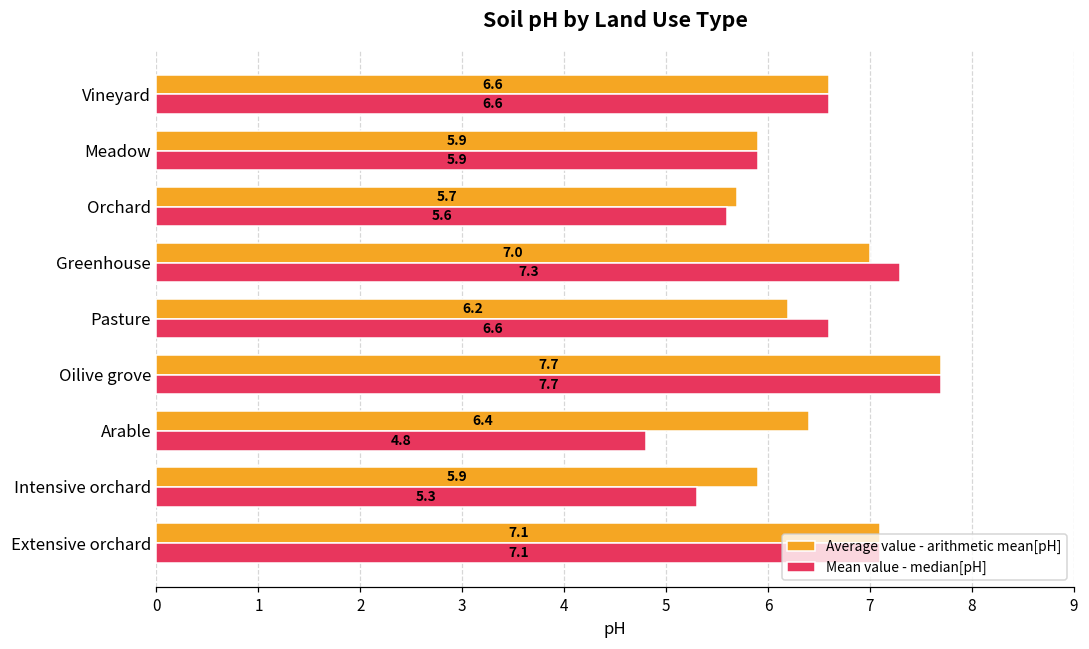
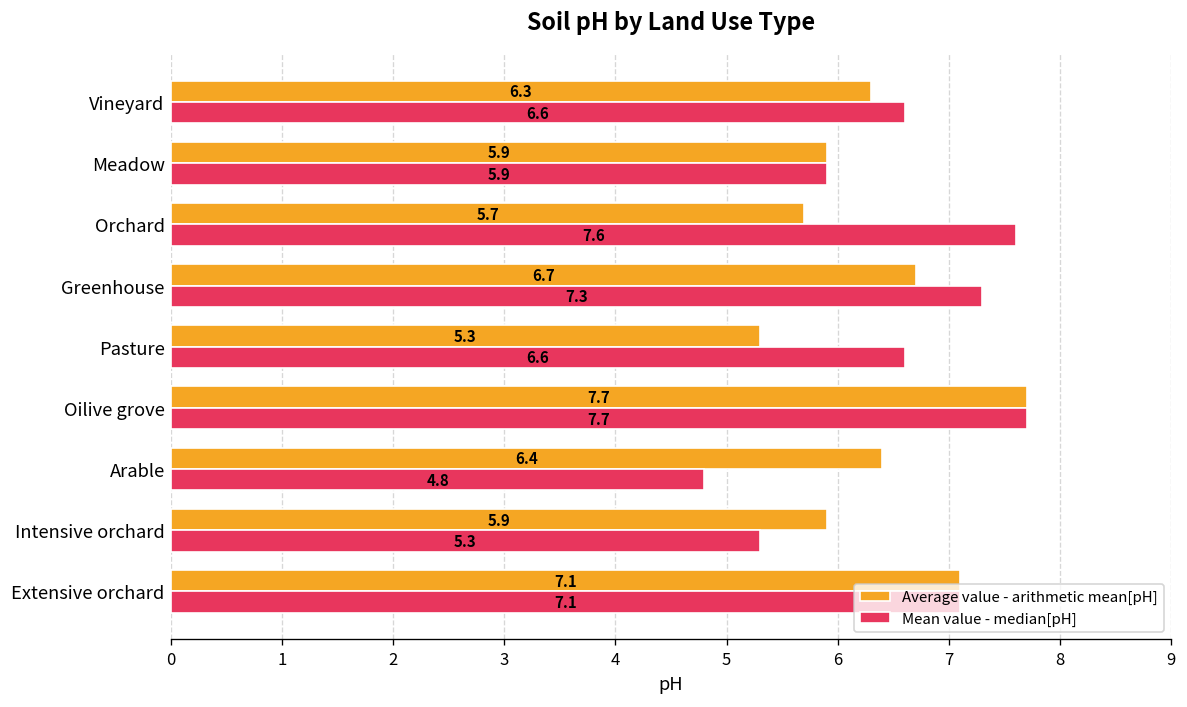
  {
    "Average value - arithmetic mean[pH]": {
-     "Vineyard": 6.6,
+     "Vineyard": 6.3,
      "Meadow": 5.9,
      "Orchard": 5.7,
-     "Greenhouse": 7.0,
-     "Pasture": 6.2,
+     "Greenhouse": 6.7,
+     "Pasture": 5.3,
      "Oilive grove": 7.7,
      "Arable": 6.4,
      "Intensive orchard": 5.9,
      "Extensive orchard": 7.1
    },
    "Mean value - median[pH]": {
      "Vineyard": 6.6,
      "Meadow": 5.9,
-     "Orchard": 5.6,
+     "Orchard": 7.6,
      "Greenhouse": 7.3,
      "Pasture": 6.6,
      "Oilive grove": 7.7,
      "Arable": 4.8,
      "Intensive orchard": 5.3
    }
  }
